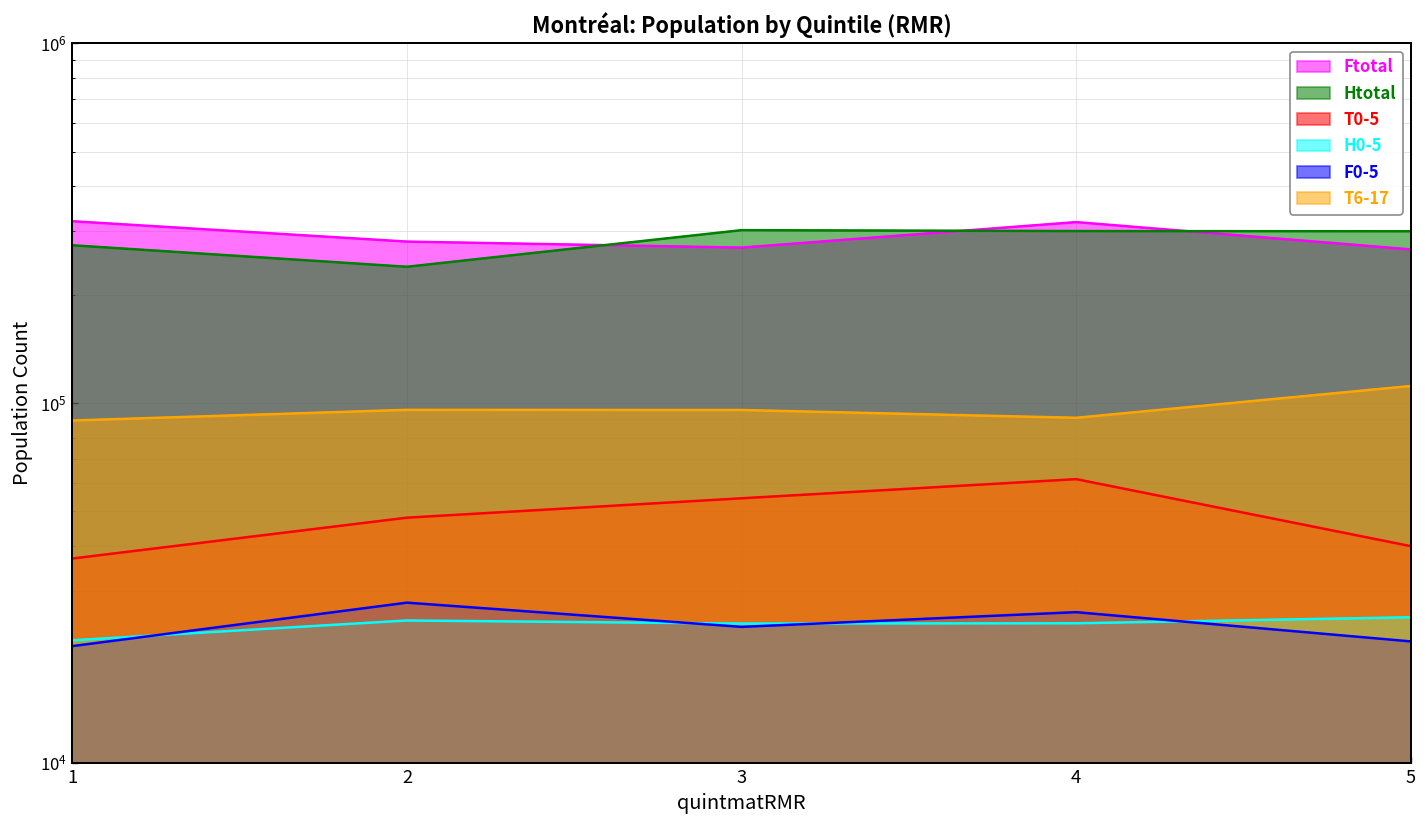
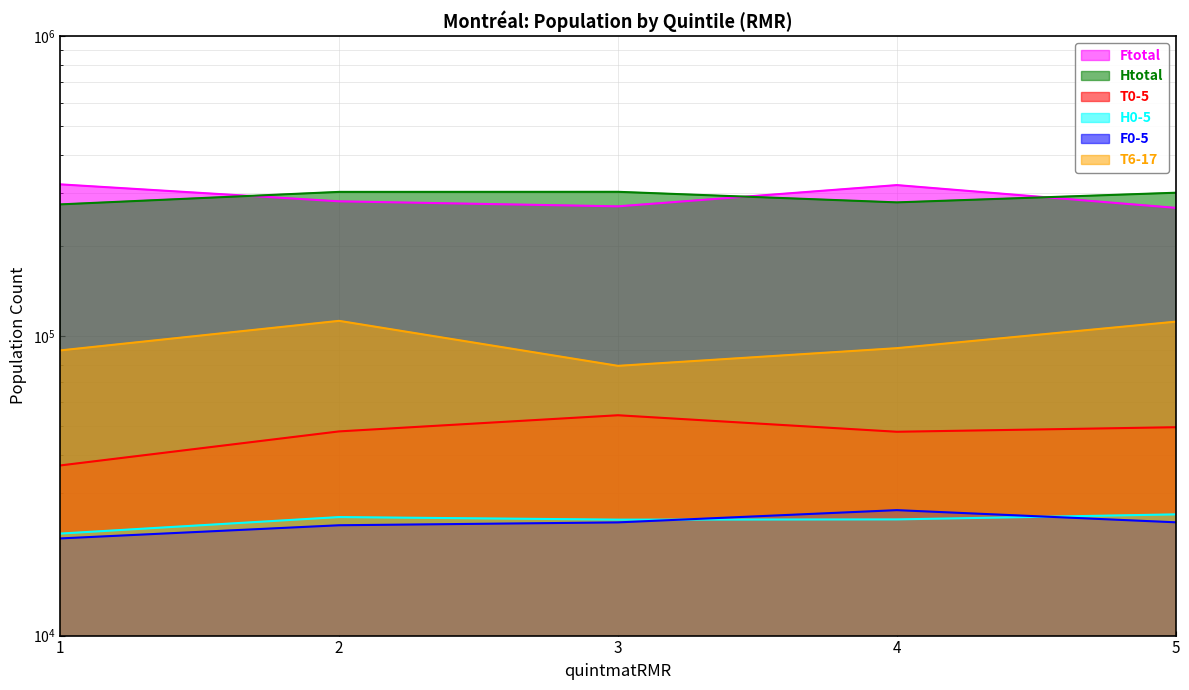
  {
    "Ftotal": {
      "1": 320000,
      "2": 280000,
      "3": 270000,
      "4": 320000,
      "5": 270000
    },
    "Htotal": {
      "1": 270000,
-     "2": 240000,
+     "2": 300000,
      "3": 300000,
-     "4": 300000,
+     "4": 280000,
      "5": 300000
    },
    "T0-5": {
      "1": 37000,
      "2": 48000,
      "3": 54000,
-     "4": 61000,
-     "5": 40000
+     "4": 48000,
+     "5": 50000
    },
    "H0-5": {
      "1": 22000,
      "2": 25000,
      "3": 24000,
      "4": 24000,
      "5": 25000
    },
    "F0-5": {
      "1": 21000,
-     "2": 28000,
+     "2": 23000,
      "3": 24000,
      "4": 26000,
-     "5": 22000
+     "5": 24000
    },
    "T6-17": {
      "1": 89000,
-     "2": 96000,
-     "3": 96000,
+     "2": 112000,
+     "3": 79000,
      "4": 91000,
      "5": 111000
    }
  }
